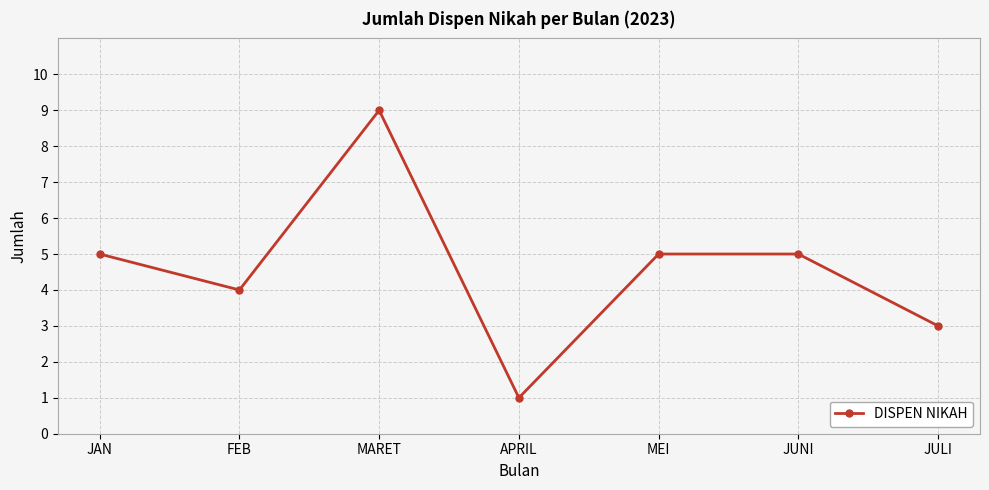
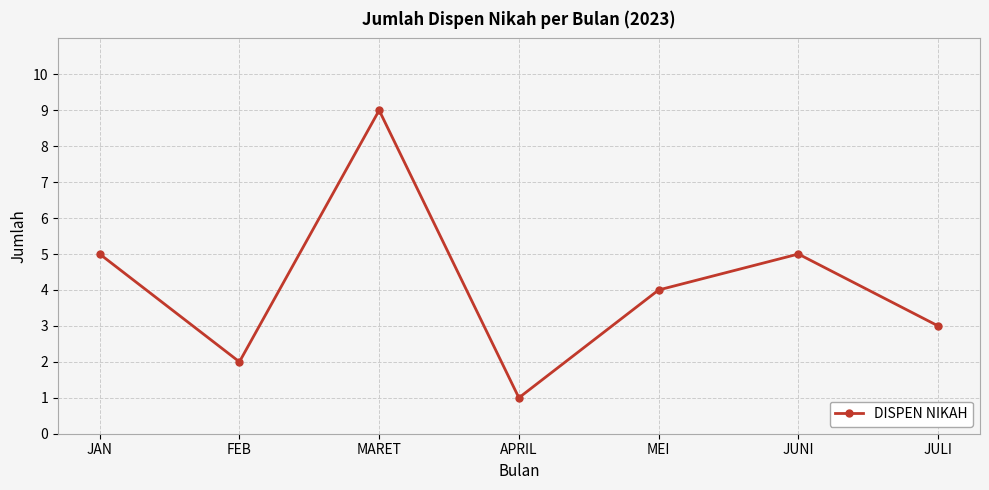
  {
    "JAN": 5,
-   "FEB": 4,
+   "FEB": 2,
    "MARET": 9,
    "APRIL": 1,
-   "MEI": 5,
+   "MEI": 4,
    "JUNI": 5,
    "JULI": 3
  }
